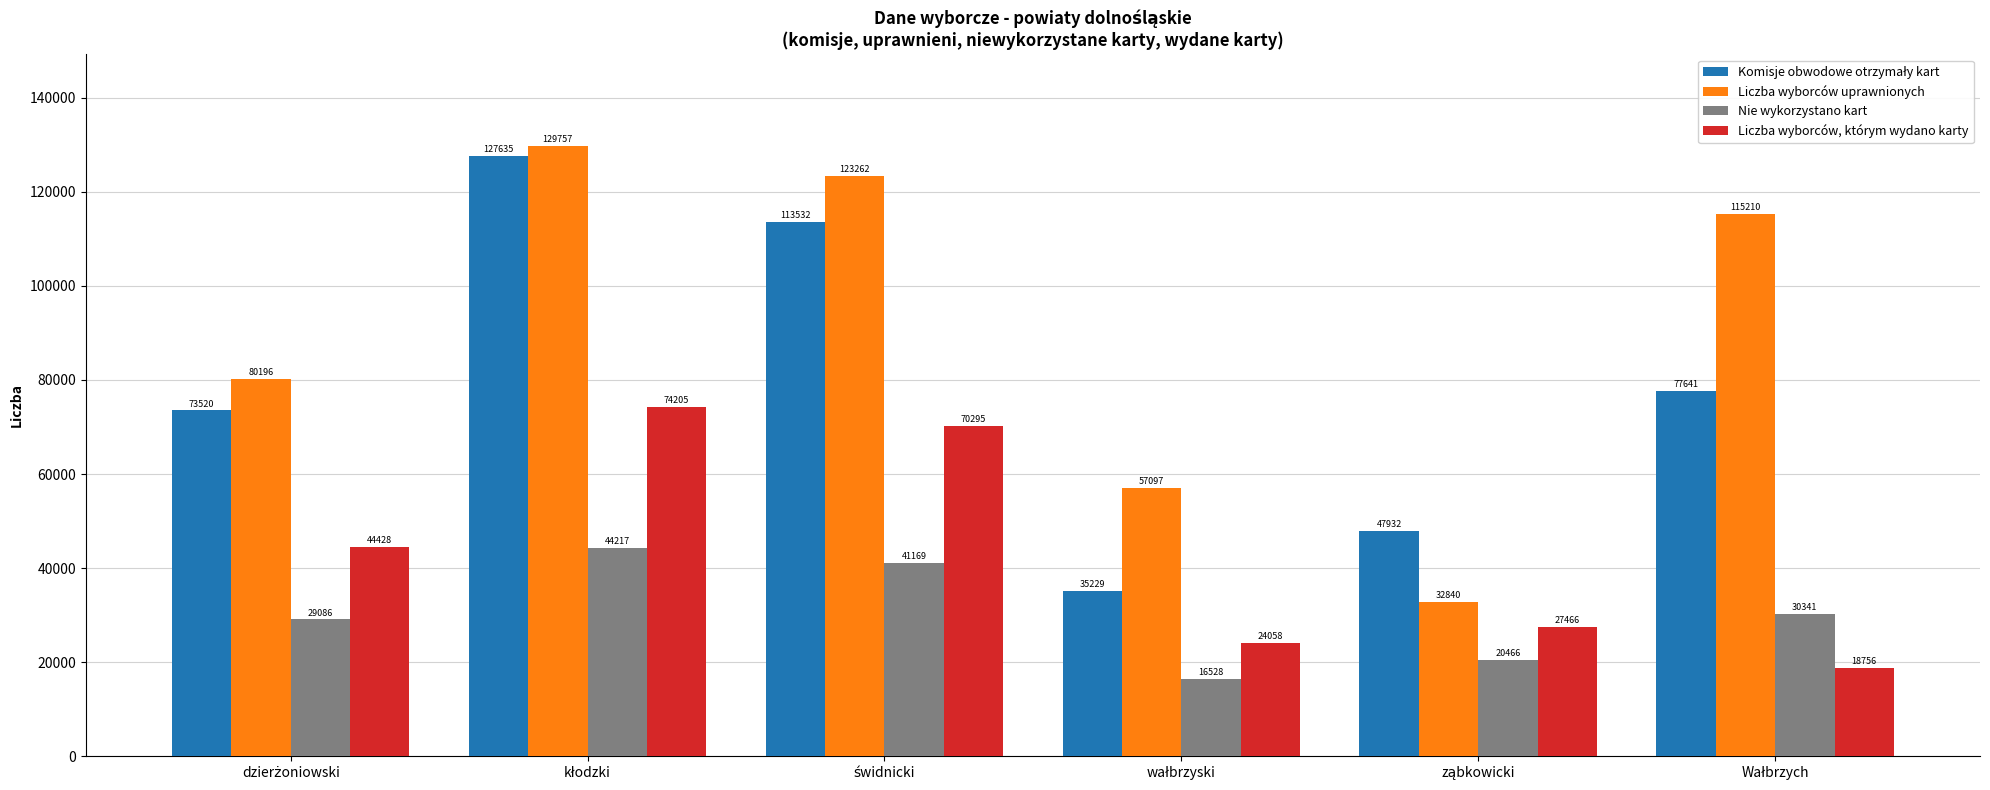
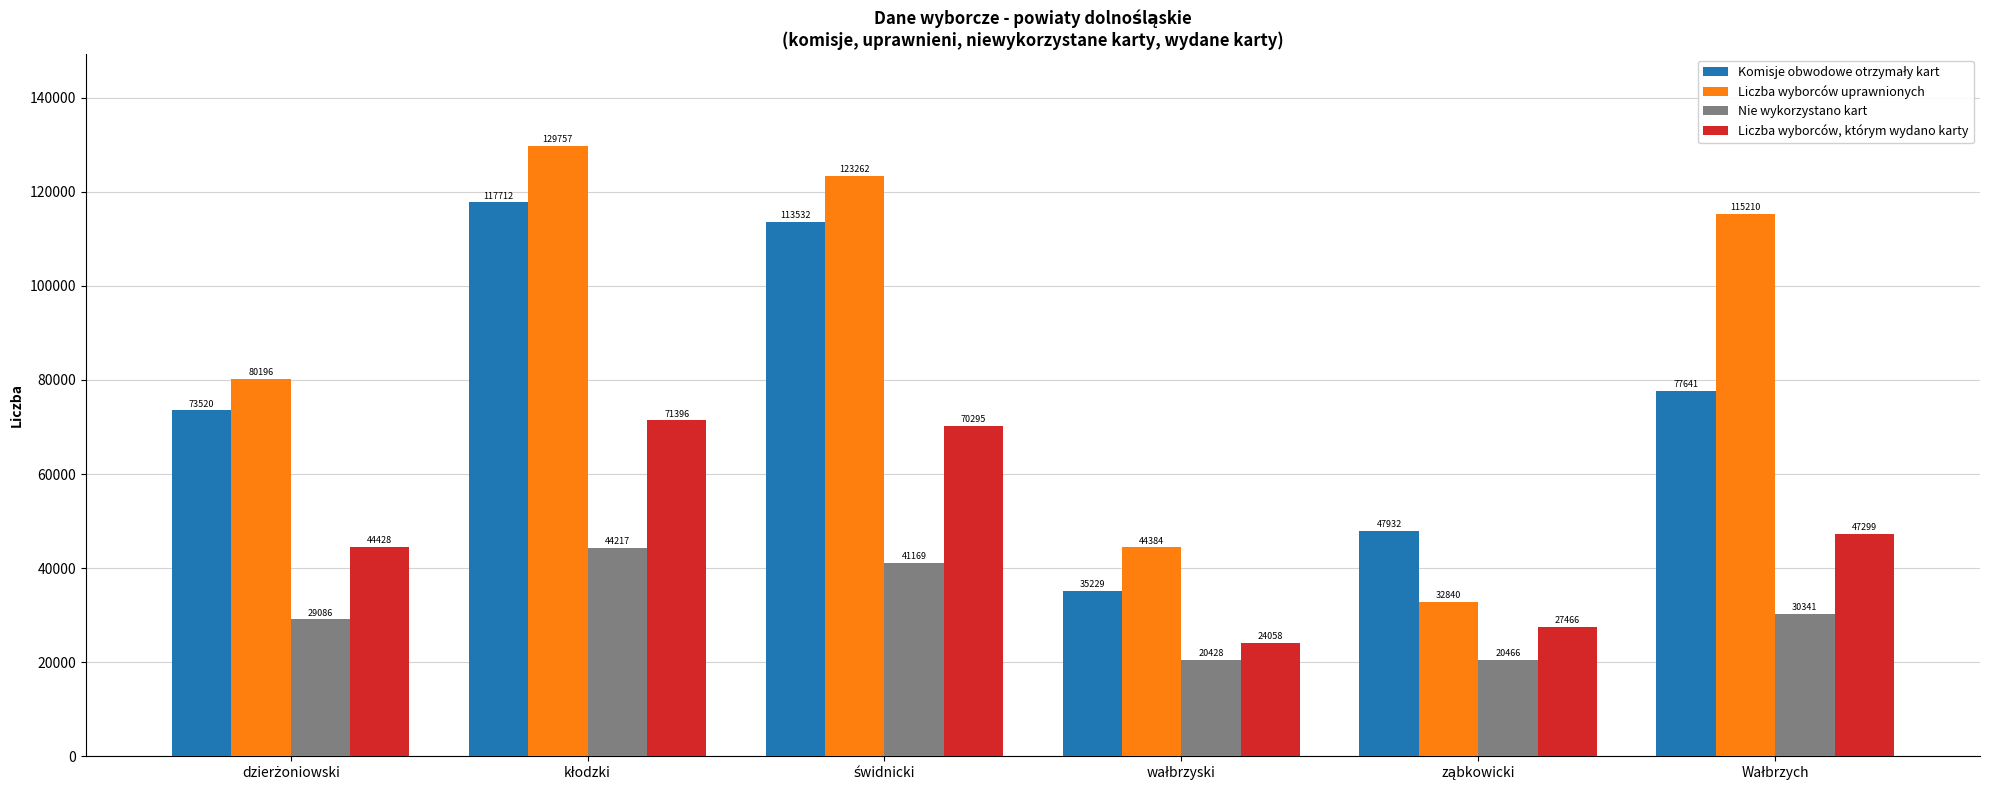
  {
    "Komisje obwodowe otrzymały kart": {
      "dzierżoniowski": 73520,
-     "kłodzki": 127635,
+     "kłodzki": 117712,
      "świdnicki": 113532,
      "wałbrzyski": 35229,
      "ząbkowicki": 47932,
      "Wałbrzych": 77641
    },
    "Liczba wyborców uprawnionych": {
      "dzierżoniowski": 80196,
      "kłodzki": 129757,
      "świdnicki": 123262,
-     "wałbrzyski": 57097,
+     "wałbrzyski": 44384,
      "ząbkowicki": 32840,
      "Wałbrzych": 115210
    },
    "Nie wykorzystano kart": {
      "dzierżoniowski": 29086,
      "kłodzki": 44217,
      "świdnicki": 41169,
-     "wałbrzyski": 16528,
+     "wałbrzyski": 20428,
      "ząbkowicki": 20466,
      "Wałbrzych": 30341
    },
    "Liczba wyborców, którym wydano karty": {
      "dzierżoniowski": 44428,
-     "kłodzki": 74205,
+     "kłodzki": 71396,
      "świdnicki": 70295,
      "wałbrzyski": 24058,
      "ząbkowicki": 27466,
-     "Wałbrzych": 18756
+     "Wałbrzych": 47299
    }
  }
